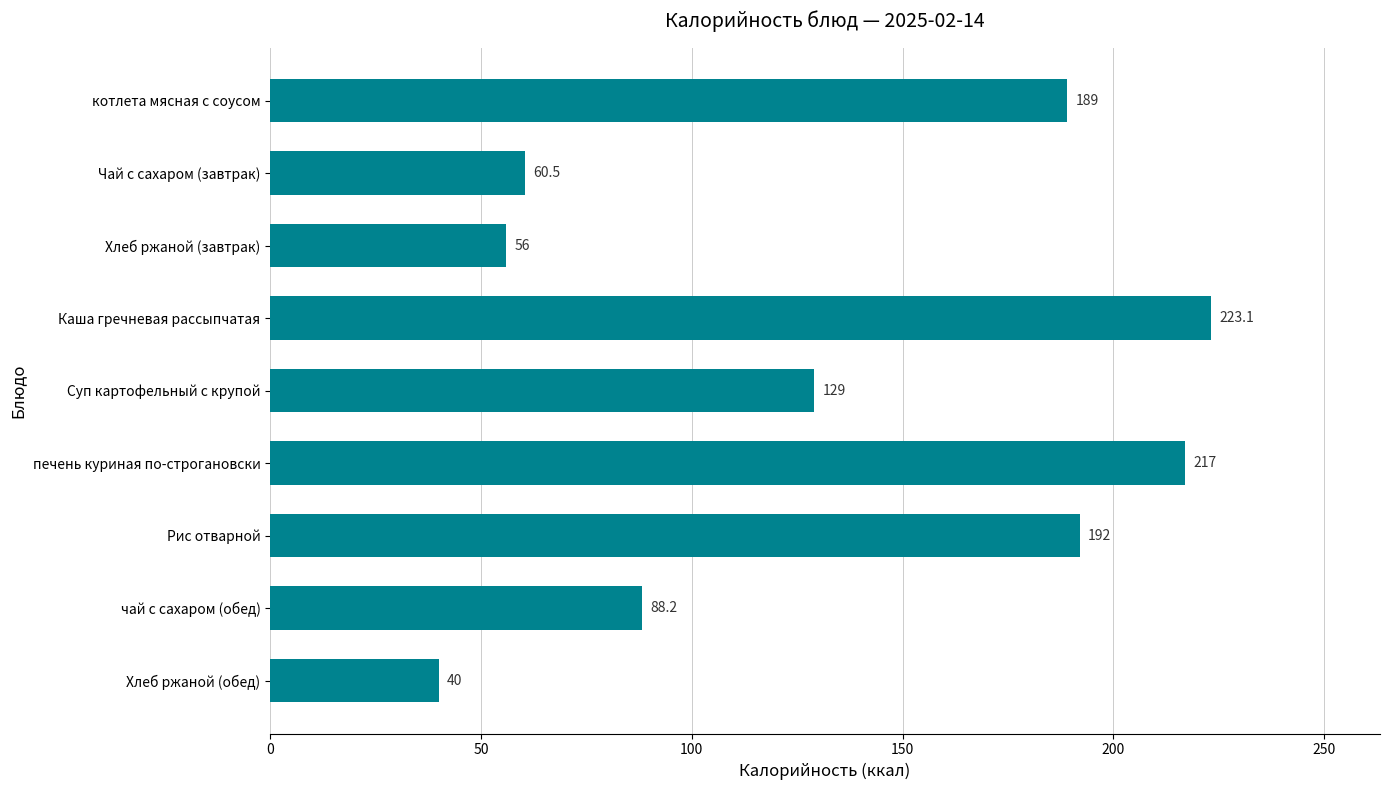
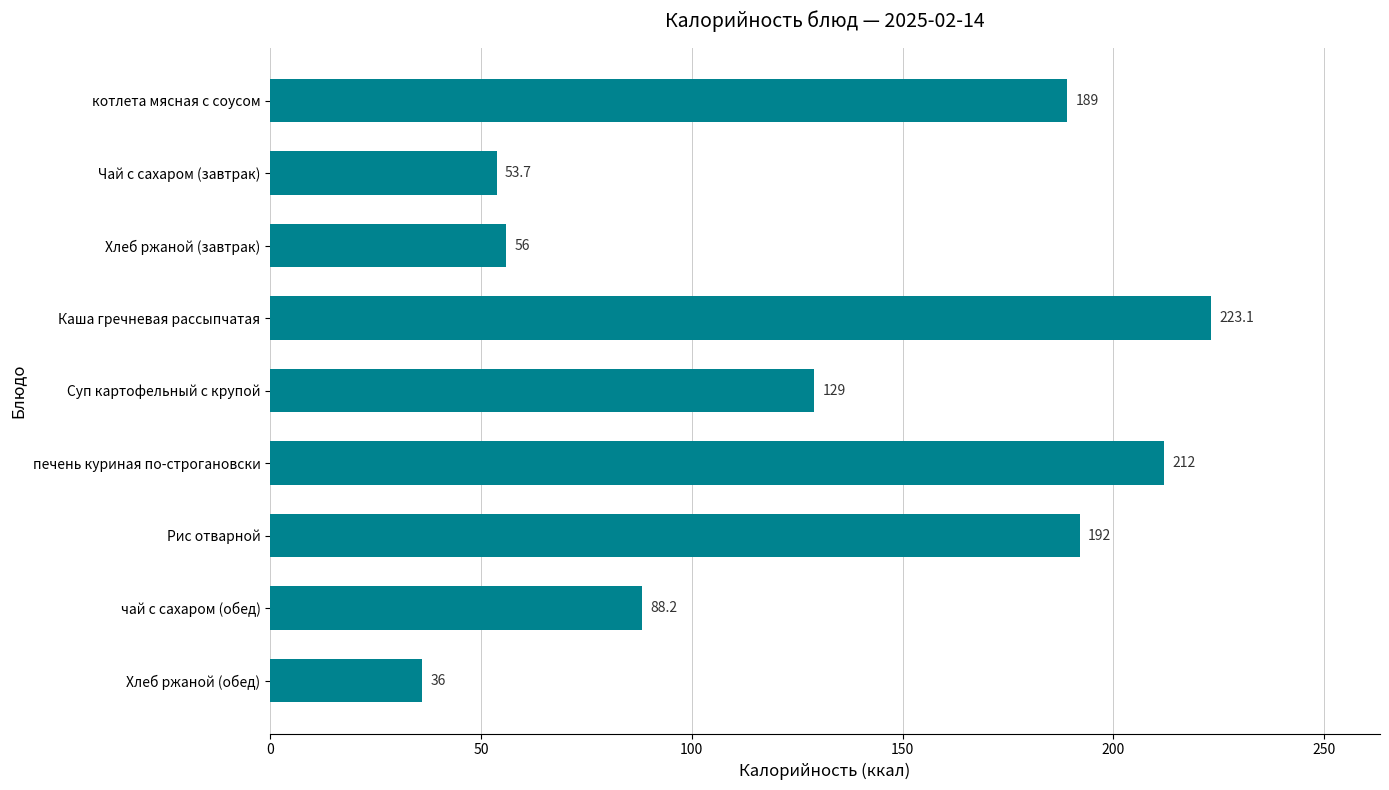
  {
    "котлета мясная с соусом": 189,
-   "Чай с сахаром (завтрак)": 60.5,
+   "Чай с сахаром (завтрак)": 53.7,
    "Хлеб ржаной (завтрак)": 56,
    "Каша гречневая рассыпчатая": 223.1,
    "Суп картофельный с крупой": 129,
-   "печень куриная по-строгановски": 217,
+   "печень куриная по-строгановски": 212,
    "Рис отварной": 192,
    "чай с сахаром (обед)": 88.2,
-   "Хлеб ржаной (обед)": 40
+   "Хлеб ржаной (обед)": 36
  }
